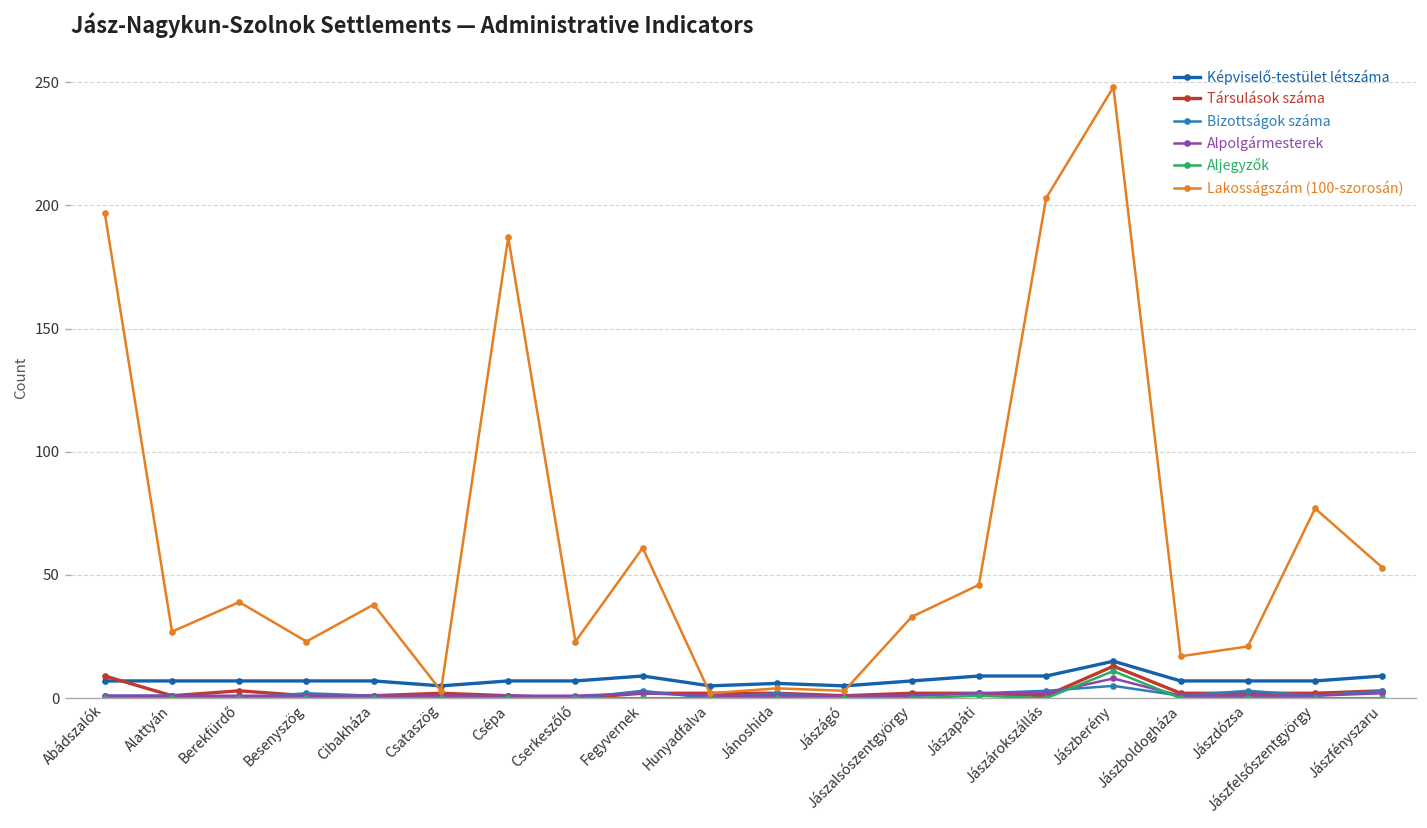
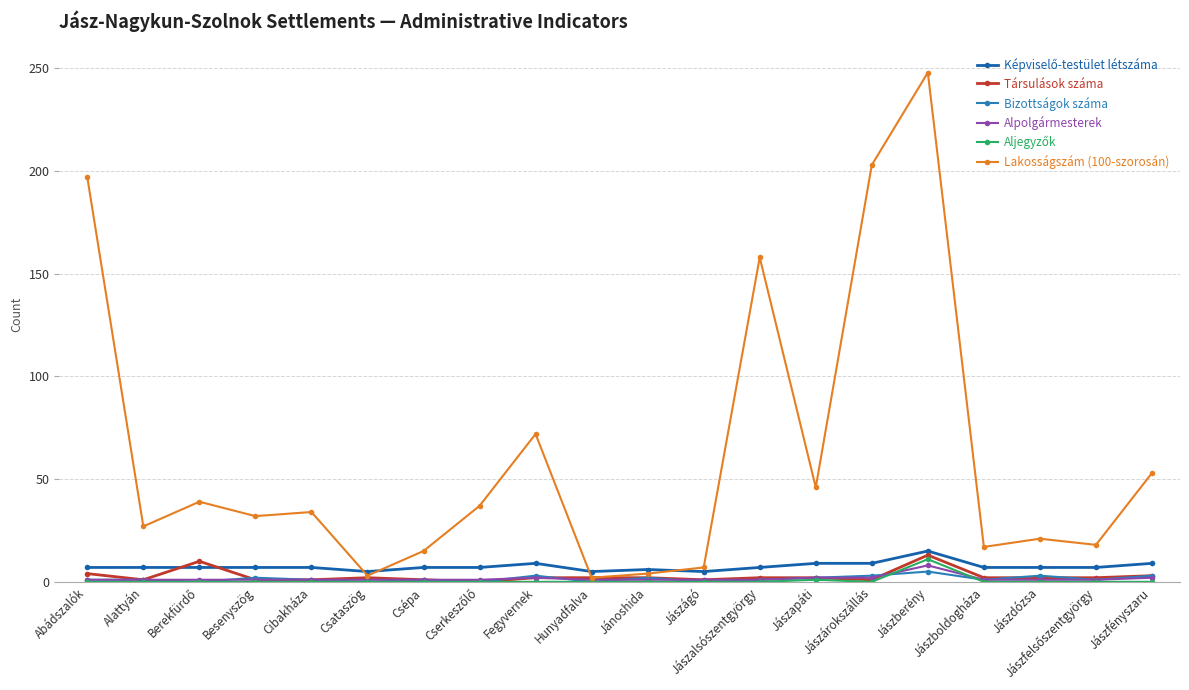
  {
    "Társulások száma": {
-     "Abádszalók": 9,
-     "Berekfürdő": 3,
+     "Abádszalók": 4,
+     "Berekfürdő": 10,
      "Jászberény": 13
    },
    "Alpolgármesterek": {
      "Jászberény": 8
    },
    "Aljegyzők": {
      "Fegyvernek": 0,
      "Jászberény": 11,
      "Jászfényszaru": 0
    },
    "Lakosságszám (100-szorosán)": {
      "Abádszalók": 197,
      "Alattyán": 27,
      "Berekfürdő": 39,
-     "Besenyszög": 23,
-     "Cibakháza": 38,
-     "Csépa": 187,
-     "Cserkeszőlő": 23,
-     "Fegyvernek": 61,
+     "Besenyszög": 32,
+     "Cibakháza": 34,
+     "Csépa": 15,
+     "Cserkeszőlő": 37,
+     "Fegyvernek": 72,
      "Jánoshida": 4,
-     "Jászágó": 3,
-     "Jászalsószentgyörgy": 33,
+     "Jászágó": 7,
+     "Jászalsószentgyörgy": 158,
      "Jászapáti": 46,
      "Jászárokszállás": 203,
      "Jászberény": 248,
      "Jászboldogháza": 17,
      "Jászdózsa": 21,
-     "Jászfelsőszentgyörgy": 77,
+     "Jászfelsőszentgyörgy": 18,
      "Jászfényszaru": 53
    }
  }
